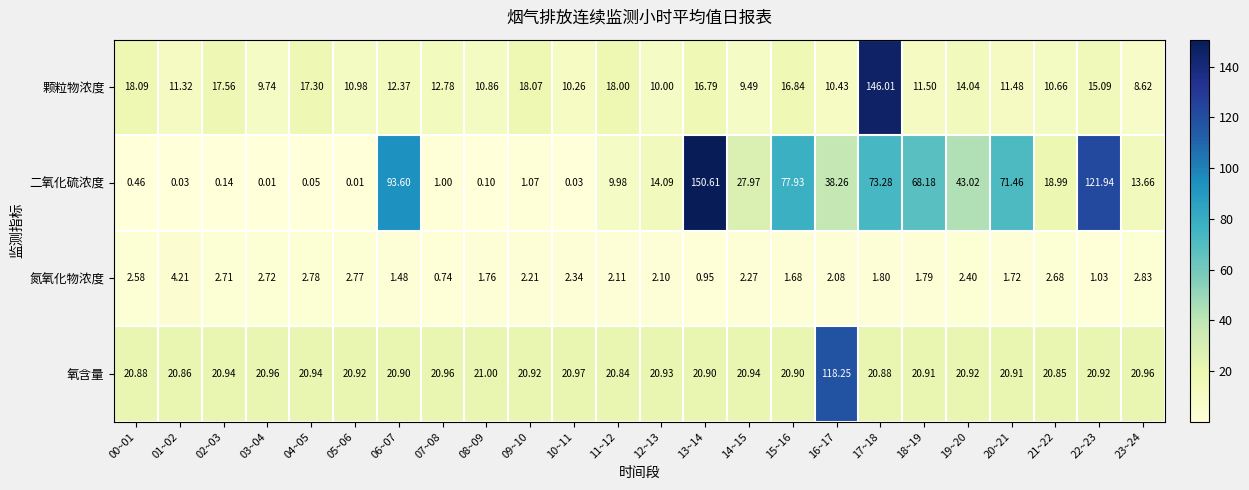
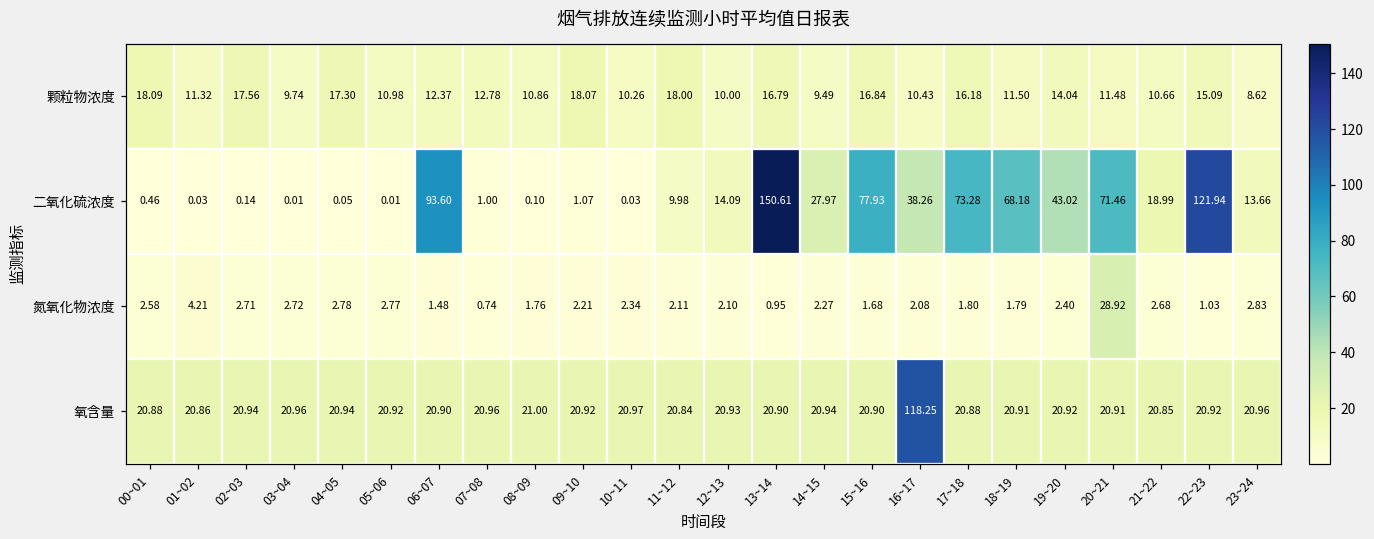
  {
    "颗粒物浓度": {
      "00~01": 18.09,
      "01~02": 11.32,
      "02~03": 17.56,
      "03~04": 9.74,
      "04~05": 17.30,
      "05~06": 10.98,
      "06~07": 12.37,
      "07~08": 12.78,
      "08~09": 10.86,
      "09~10": 18.07,
      "10~11": 10.26,
      "11~12": 18.00,
      "12~13": 10.00,
      "13~14": 16.79,
      "14~15": 9.49,
      "15~16": 16.84,
      "16~17": 10.43,
-     "17~18": 146.01,
+     "17~18": 16.18,
      "18~19": 11.50,
      "19~20": 14.04,
      "20~21": 11.48,
      "21~22": 10.66,
      "22~23": 15.09,
      "23~24": 8.62
    },
    "二氧化硫浓度": {
      "00~01": 0.46,
      "01~02": 0.03,
      "02~03": 0.14,
      "03~04": 0.01,
      "04~05": 0.05,
      "05~06": 0.01,
      "06~07": 93.60,
      "07~08": 1.00,
      "08~09": 0.10,
      "09~10": 1.07,
      "10~11": 0.03,
      "11~12": 9.98,
      "12~13": 14.09,
      "13~14": 150.61,
      "14~15": 27.97,
      "15~16": 77.93,
      "16~17": 38.26,
      "17~18": 73.28,
      "18~19": 68.18,
      "19~20": 43.02,
      "20~21": 71.46,
      "21~22": 18.99,
      "22~23": 121.94,
      "23~24": 13.66
    },
    "氮氧化物浓度": {
      "00~01": 2.58,
      "01~02": 4.21,
      "02~03": 2.71,
      "03~04": 2.72,
      "04~05": 2.78,
      "05~06": 2.77,
      "06~07": 1.48,
      "07~08": 0.74,
      "08~09": 1.76,
      "09~10": 2.21,
      "10~11": 2.34,
      "11~12": 2.11,
      "12~13": 2.10,
      "13~14": 0.95,
      "14~15": 2.27,
      "15~16": 1.68,
      "16~17": 2.08,
      "17~18": 1.80,
      "18~19": 1.79,
      "19~20": 2.40,
-     "20~21": 1.72,
+     "20~21": 28.92,
      "21~22": 2.68,
      "22~23": 1.03,
      "23~24": 2.83
    },
    "氧含量": {
      "00~01": 20.88,
      "01~02": 20.86,
      "02~03": 20.94,
      "03~04": 20.96,
      "04~05": 20.94,
      "05~06": 20.92,
      "06~07": 20.90,
      "07~08": 20.96,
      "08~09": 21.00,
      "09~10": 20.92,
      "10~11": 20.97,
      "11~12": 20.84,
      "12~13": 20.93,
      "13~14": 20.90,
      "14~15": 20.94,
      "15~16": 20.90,
      "16~17": 118.25,
      "17~18": 20.88,
      "18~19": 20.91,
      "19~20": 20.92,
      "20~21": 20.91,
      "21~22": 20.85,
      "22~23": 20.92,
      "23~24": 20.96
    }
  }
